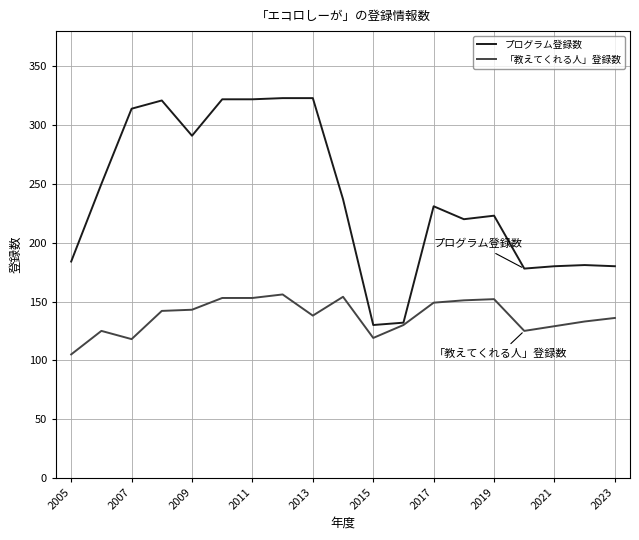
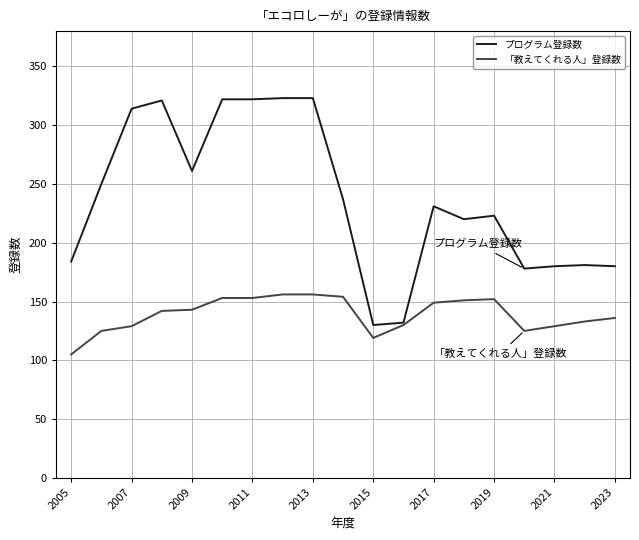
  {
    "プログラム登録数": {
      "2005": 184,
      "2007": 314,
-     "2009": 291,
+     "2009": 261,
      "2011": 322,
      "2013": 323,
      "2015": 130,
      "2017": 231,
      "2019": 223,
      "2021": 180,
      "2023": 180
    },
    "「教えてくれる人」登録数": {
      "2005": 105,
-     "2007": 118,
+     "2007": 129,
      "2009": 143,
      "2011": 153,
-     "2013": 138,
+     "2013": 156,
      "2015": 119,
      "2017": 149,
      "2019": 152,
      "2021": 129,
      "2023": 136
    }
  }
